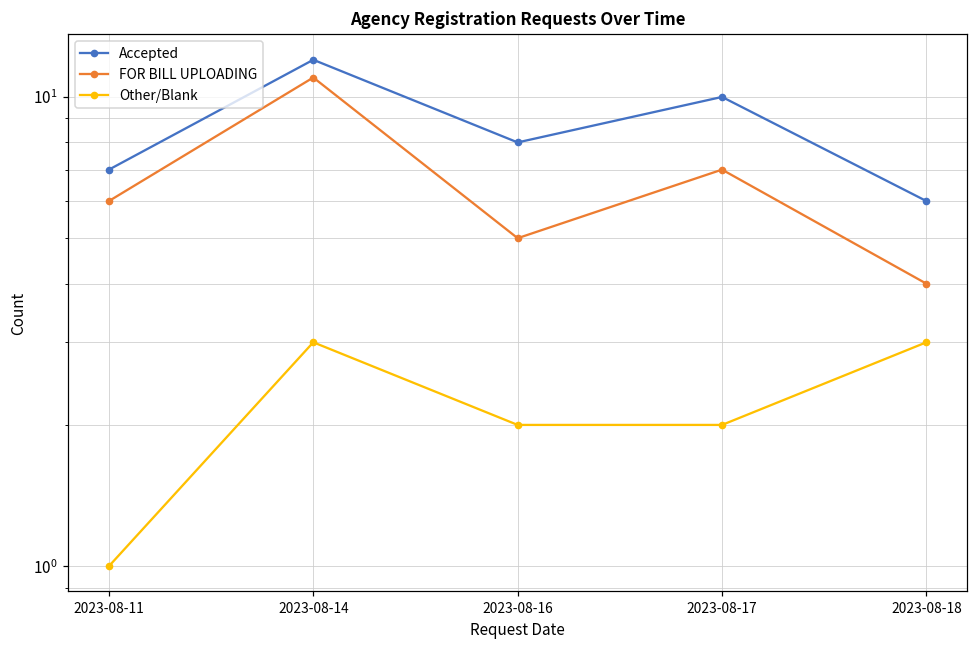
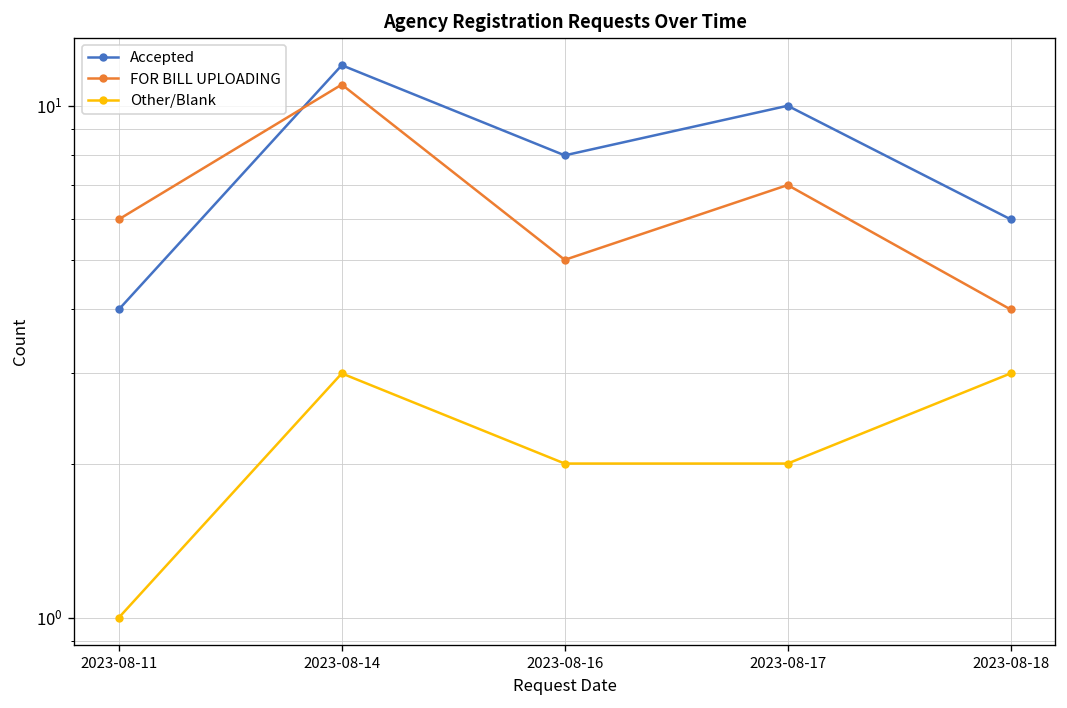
  {
    "Accepted": {
-     "2023-08-11": 7,
+     "2023-08-11": 4,
      "2023-08-14": 12,
      "2023-08-16": 8,
      "2023-08-17": 10,
      "2023-08-18": 6
    },
    "FOR BILL UPLOADING": {
      "2023-08-11": 6,
      "2023-08-14": 11,
      "2023-08-16": 5,
      "2023-08-17": 7,
      "2023-08-18": 4
    },
    "Other/Blank": {
      "2023-08-11": 1,
      "2023-08-14": 3,
      "2023-08-16": 2,
      "2023-08-17": 2,
      "2023-08-18": 3
    }
  }
